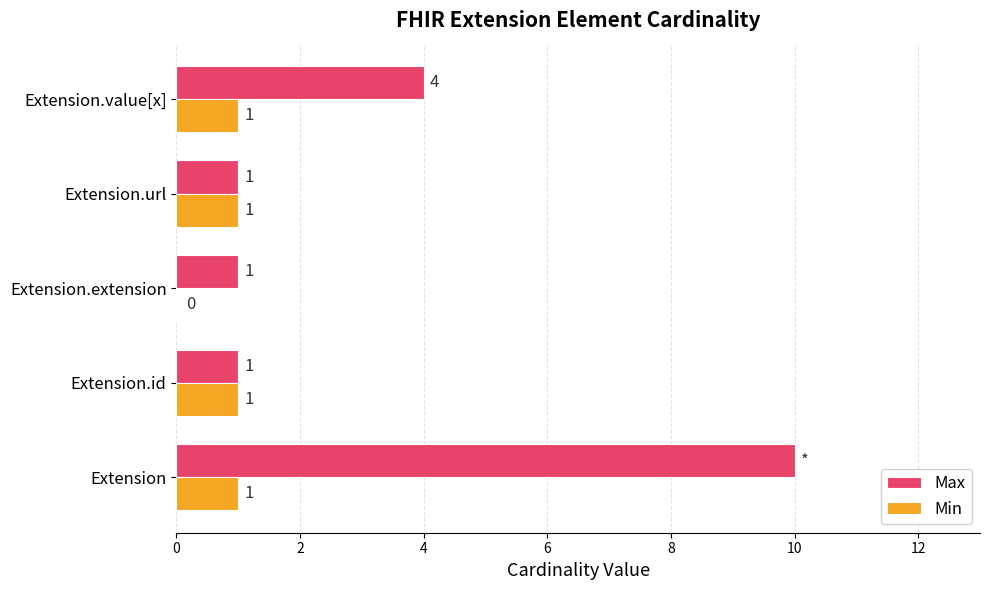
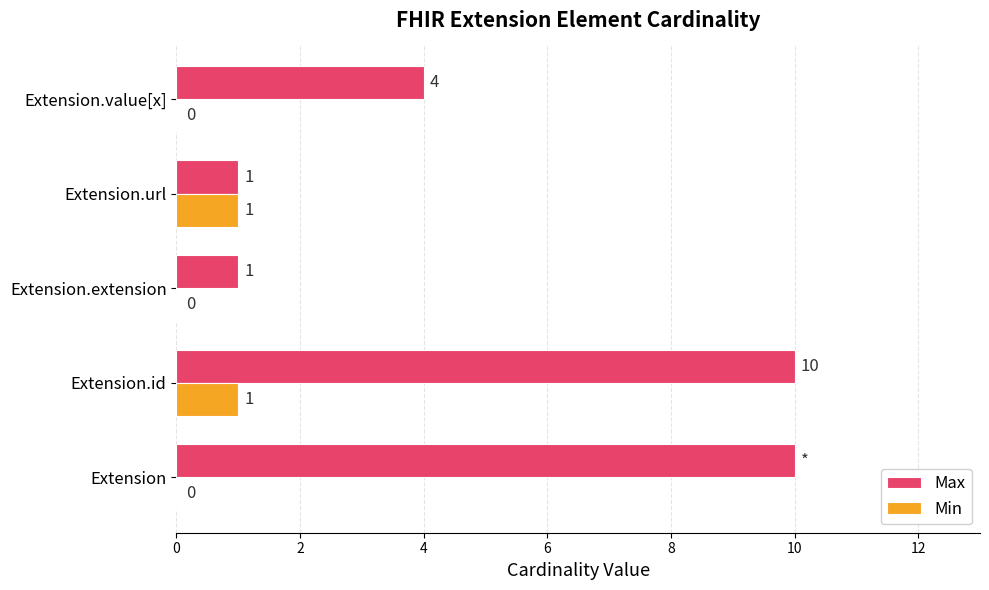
  {
    "Max": {
      "Extension.value[x]": 4,
      "Extension.url": 1,
      "Extension.extension": 1,
-     "Extension.id": 1
+     "Extension.id": 10
    },
    "Min": {
-     "Extension.value[x]": 1,
+     "Extension.value[x]": 0,
      "Extension.url": 1,
      "Extension.extension": 0,
      "Extension.id": 1,
-     "Extension": 1
+     "Extension": 0
    }
  }
